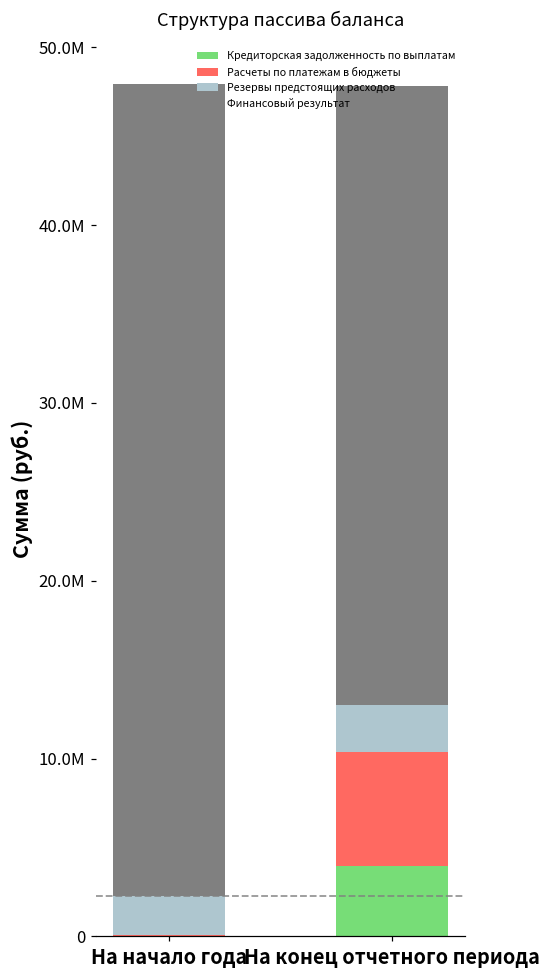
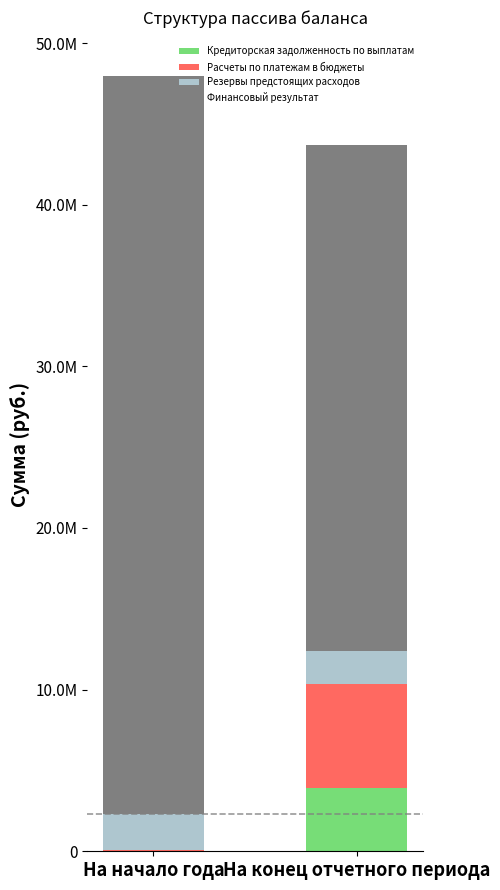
  {
    "Кредиторская задолженность по выплатам": {
      "На конец отчетного периода": 3900000
    },
    "Расчеты по платежам в бюджеты": {
      "На конец отчетного периода": 6400000
    },
    "Резервы предстоящих расходов": {
      "На начало года": 2200000,
-     "На конец отчетного периода": 2600000
+     "На конец отчетного периода": 2000000
    },
    "Финансовый результат": {
      "На начало года": 45600000,
-     "На конец отчетного периода": 34800000
+     "На конец отчетного периода": 31300000
    }
  }
